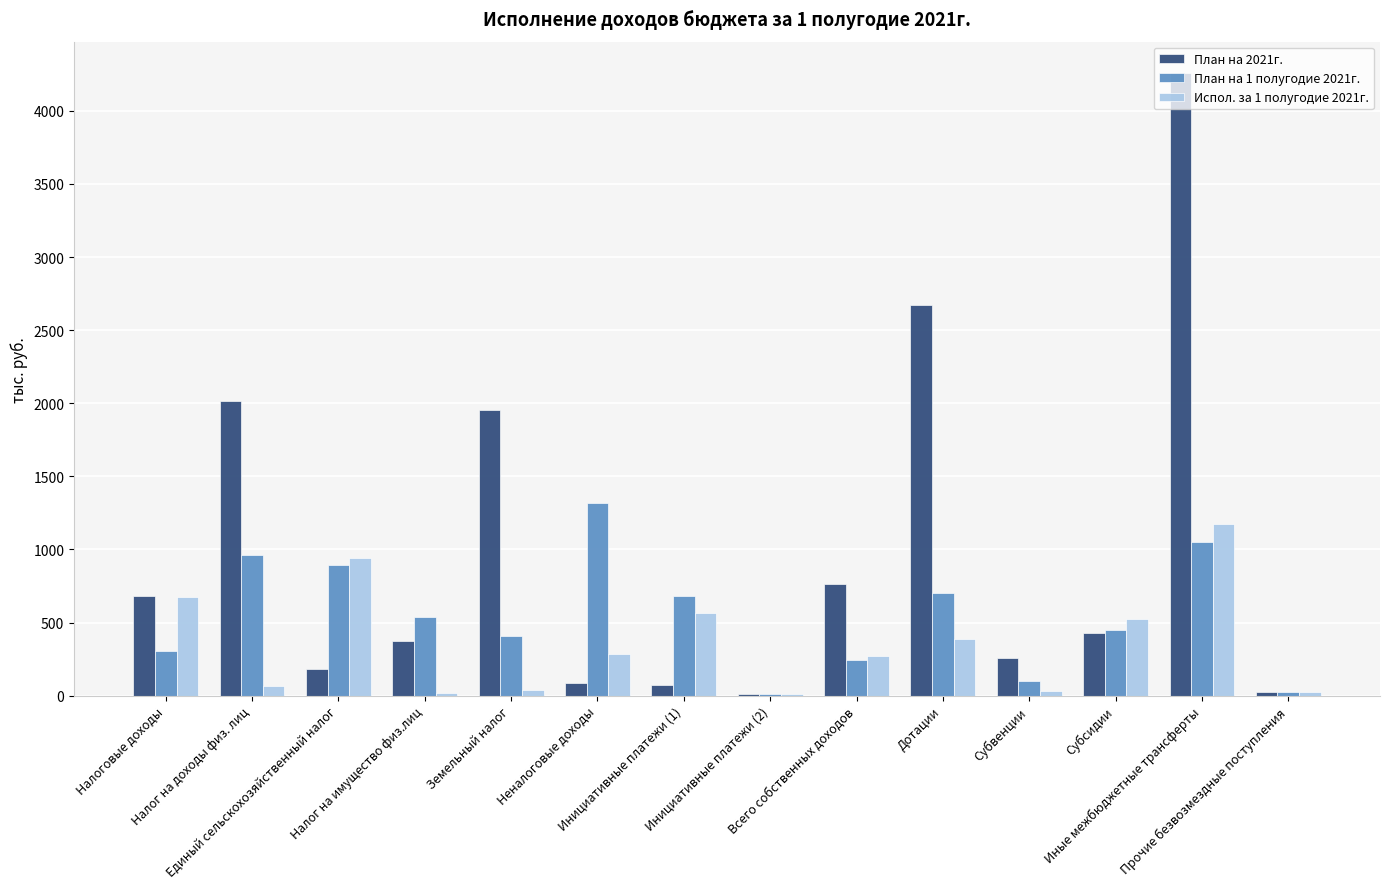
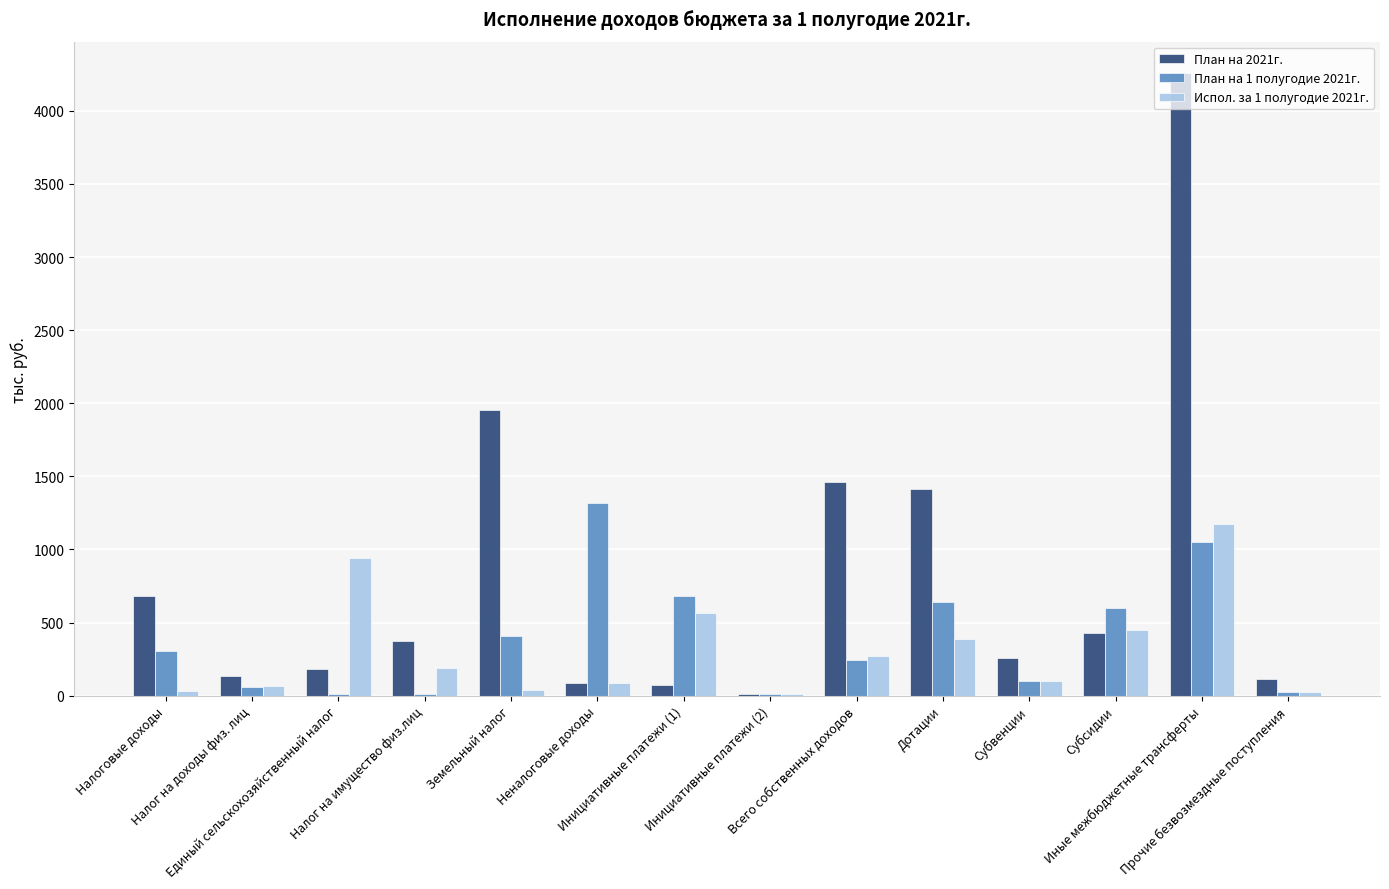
  {
    "План на 2021г.": {
      "Налоговые доходы": 680,
-     "Налог на доходы физ. лиц": 2020,
+     "Налог на доходы физ. лиц": 130,
      "Единый сельскохозяйственный налог": 180,
      "Налог на имущество физ.лиц": 370,
      "Земельный налог": 1960,
      "Неналоговые доходы": 80,
      "Инициативные платежи (1)": 70,
-     "Всего собственных доходов": 770,
-     "Дотации": 2680,
+     "Всего собственных доходов": 1460,
+     "Дотации": 1410,
      "Субвенции": 260,
      "Субсидии": 430,
-     "Прочие безвозмездные поступления": 30
+     "Прочие безвозмездные поступления": 110
    },
    "План на 1 полугодие 2021г.": {
      "Налоговые доходы": 310,
-     "Налог на доходы физ. лиц": 960,
-     "Единый сельскохозяйственный налог": 890,
-     "Налог на имущество физ.лиц": 540,
+     "Налог на доходы физ. лиц": 60,
+     "Единый сельскохозяйственный налог": 10,
+     "Налог на имущество физ.лиц": 10,
      "Земельный налог": 410,
      "Неналоговые доходы": 1320,
      "Инициативные платежи (1)": 690,
      "Всего собственных доходов": 240,
-     "Дотации": 710,
+     "Дотации": 640,
      "Субвенции": 100,
-     "Субсидии": 450,
+     "Субсидии": 600,
      "Иные межбюджетные трансферты": 1050,
      "Прочие безвозмездные поступления": 30
    },
    "Испол. за 1 полугодие 2021г.": {
-     "Налоговые доходы": 680,
+     "Налоговые доходы": 30,
      "Налог на доходы физ. лиц": 70,
      "Единый сельскохозяйственный налог": 940,
-     "Налог на имущество физ.лиц": 20,
+     "Налог на имущество физ.лиц": 190,
      "Земельный налог": 40,
-     "Неналоговые доходы": 280,
+     "Неналоговые доходы": 80,
      "Инициативные платежи (1)": 570,
      "Всего собственных доходов": 270,
      "Дотации": 390,
-     "Субвенции": 40,
-     "Субсидии": 520,
+     "Субвенции": 100,
+     "Субсидии": 450,
      "Иные межбюджетные трансферты": 1170,
      "Прочие безвозмездные поступления": 30
    }
  }
